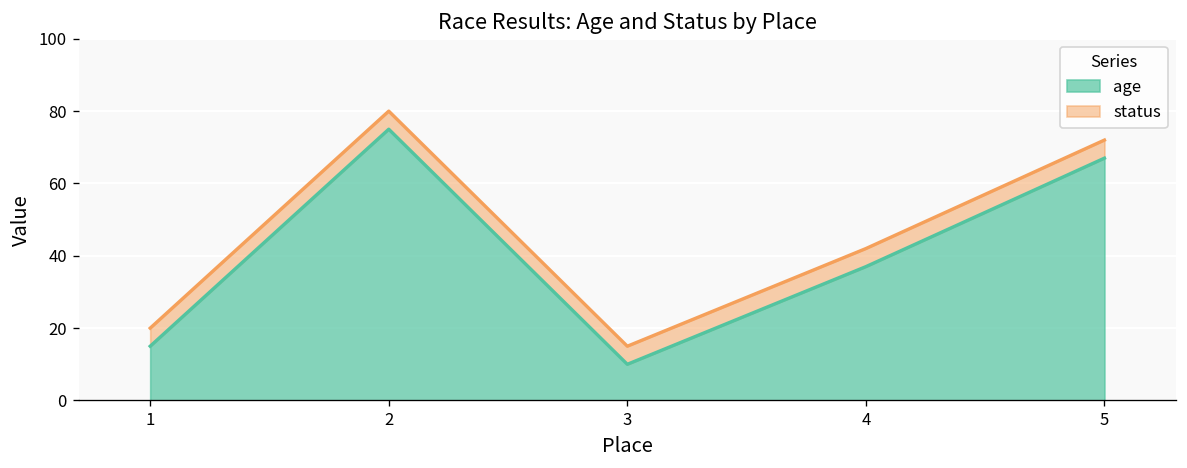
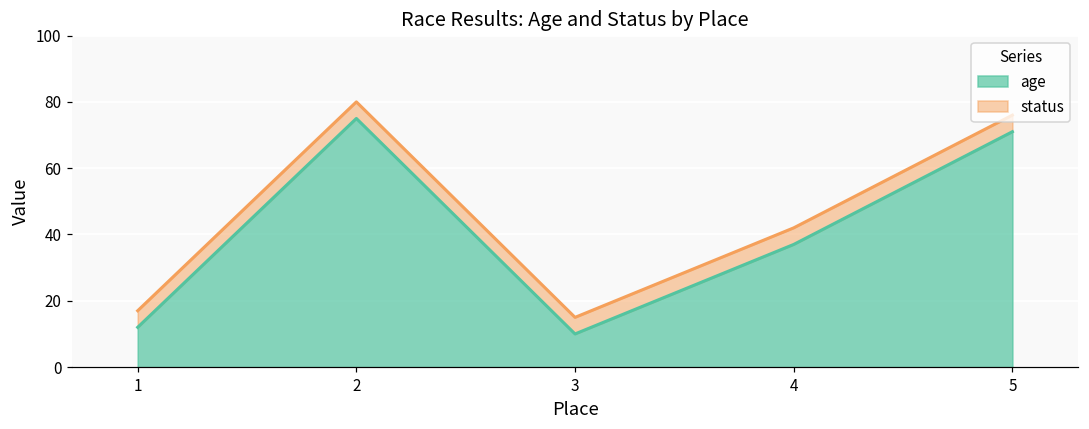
  {
    "age": {
-     "1": 15,
+     "1": 12,
      "2": 75,
      "3": 10,
      "4": 37,
-     "5": 67
+     "5": 71
    },
    "status": {
      "1": 5,
      "2": 5,
      "3": 5,
      "4": 5
    }
  }
